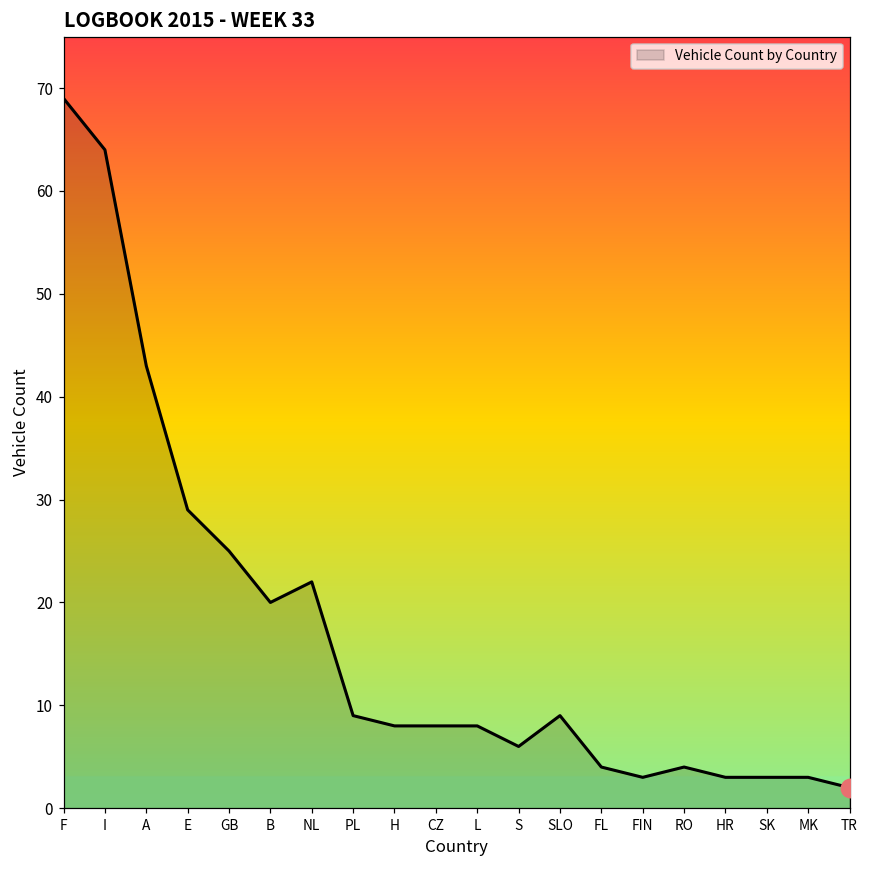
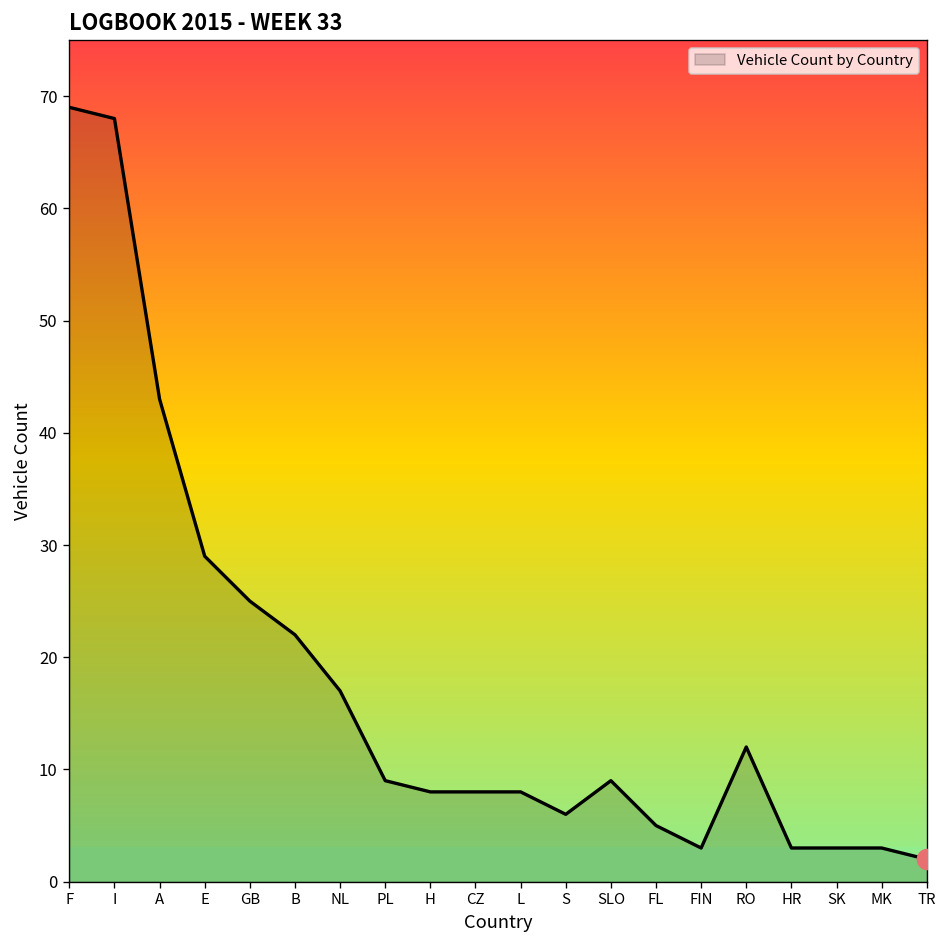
  {
    "Vehicle Count by Country": {
      "F": 69,
-     "I": 64,
+     "I": 68,
      "A": 43,
      "E": 29,
      "GB": 25,
-     "B": 20,
-     "NL": 22,
+     "B": 22,
+     "NL": 17,
      "PL": 9,
      "H": 8,
      "CZ": 8,
      "L": 8,
      "S": 6,
      "SLO": 9,
-     "FL": 4,
-     "RO": 4
+     "FL": 5,
+     "RO": 12
    }
  }
